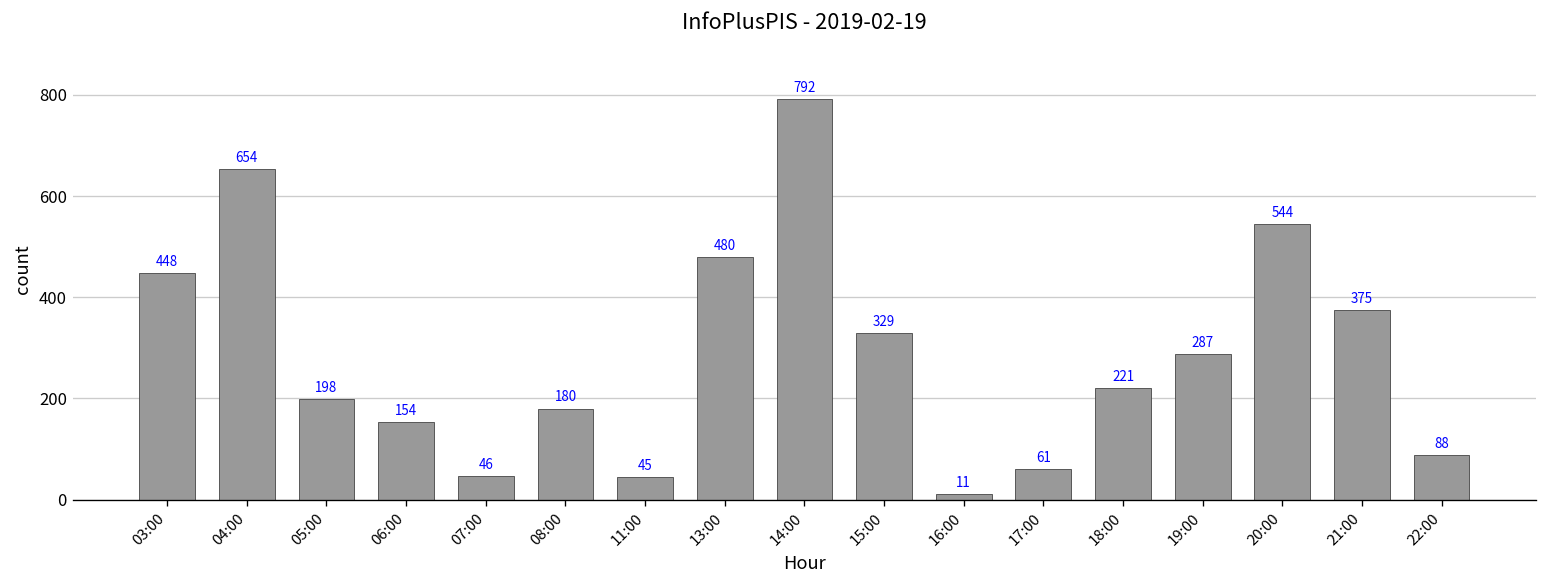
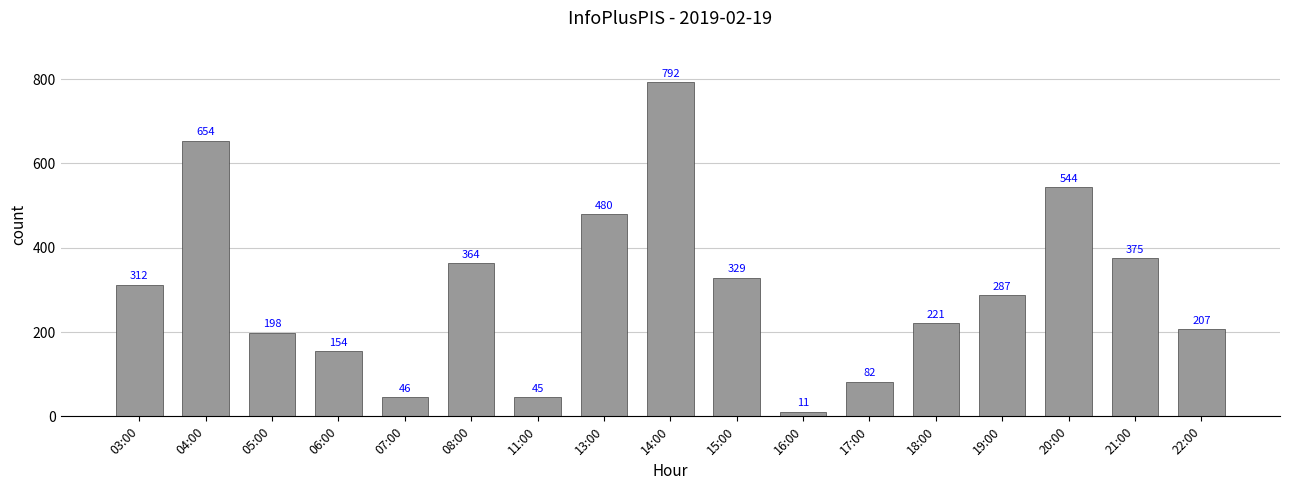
  {
-   "03:00": 448,
+   "03:00": 312,
    "04:00": 654,
    "05:00": 198,
    "06:00": 154,
    "07:00": 46,
-   "08:00": 180,
+   "08:00": 364,
    "11:00": 45,
    "13:00": 480,
    "14:00": 792,
    "15:00": 329,
    "16:00": 11,
-   "17:00": 61,
+   "17:00": 82,
    "18:00": 221,
    "19:00": 287,
    "20:00": 544,
    "21:00": 375,
-   "22:00": 88
+   "22:00": 207
  }
